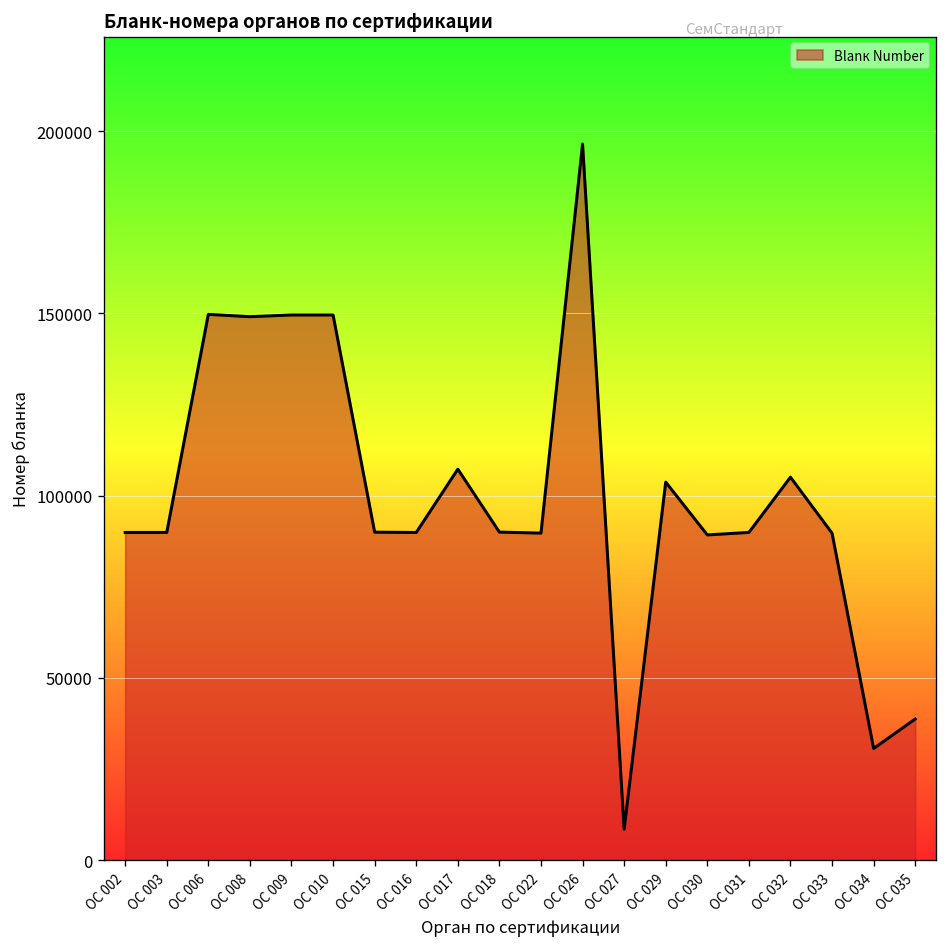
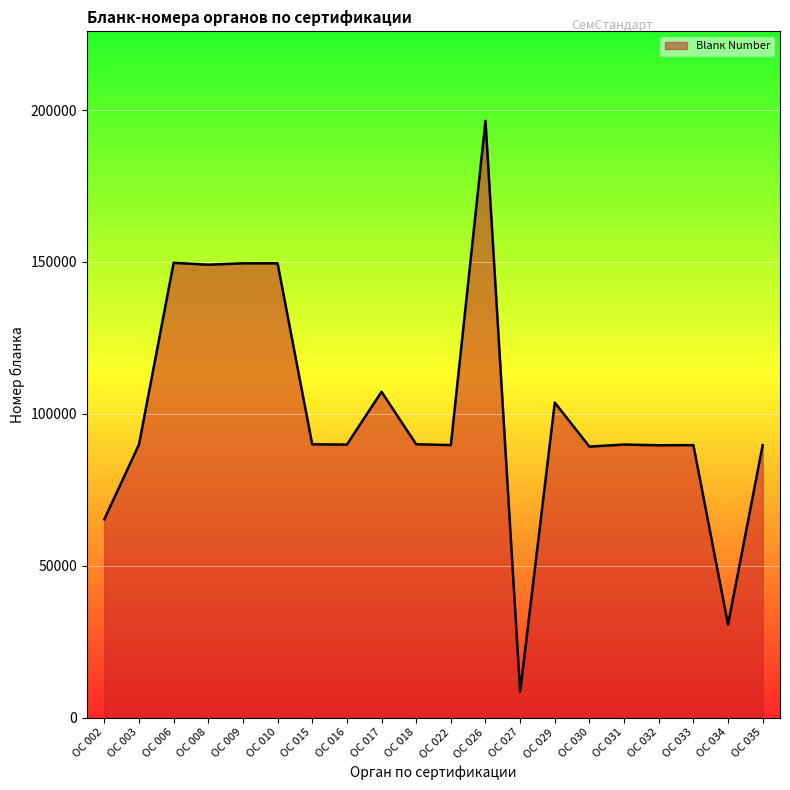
  {
-   "ОС 002": 90000,
+   "ОС 002": 65000,
    "ОС 003": 90000,
    "ОС 006": 150000,
    "ОС 008": 149000,
    "ОС 009": 150000,
    "ОС 010": 150000,
    "ОС 015": 90000,
    "ОС 016": 90000,
    "ОС 017": 107000,
    "ОС 018": 90000,
    "ОС 022": 90000,
    "ОС 026": 196000,
    "ОС 027": 8000,
    "ОС 029": 104000,
    "ОС 030": 89000,
    "ОС 031": 90000,
-   "ОС 032": 105000,
+   "ОС 032": 90000,
    "ОС 033": 90000,
    "ОС 034": 31000,
-   "ОС 035": 39000
+   "ОС 035": 90000
  }
